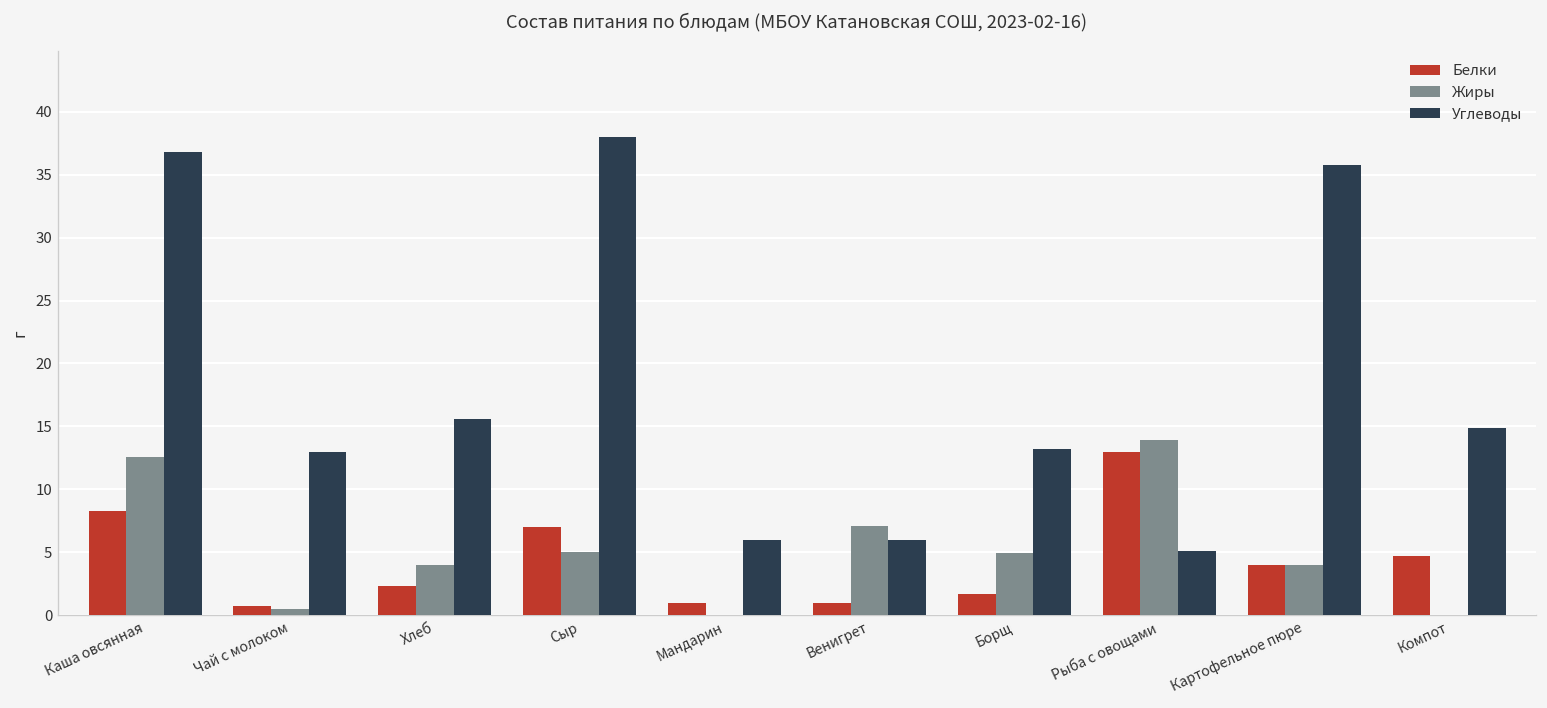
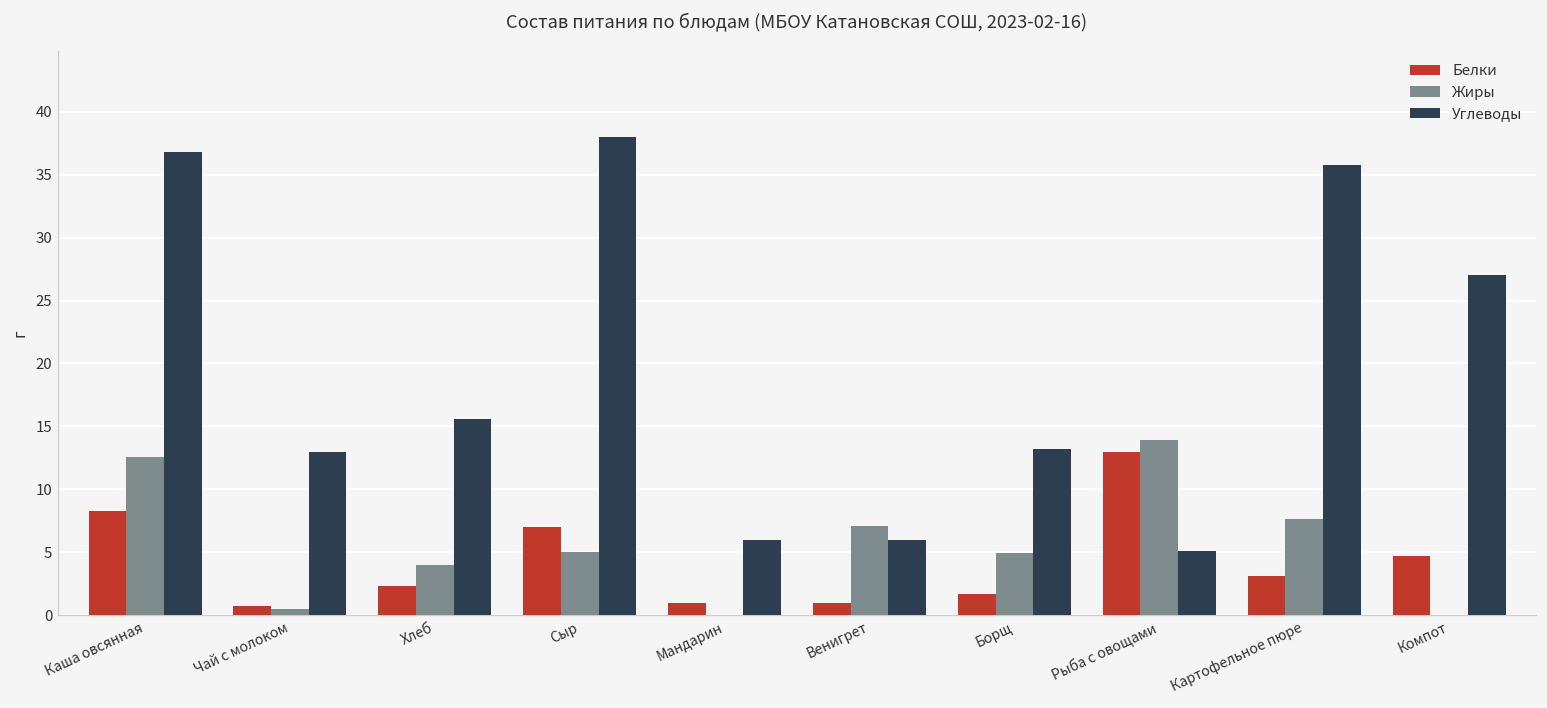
  {
    "Белки": {
      "Каша овсянная": 8.3,
      "Чай с молоком": 0.7,
      "Хлеб": 2.3,
      "Сыр": 7.0,
      "Мандарин": 1.0,
      "Венигрет": 1.0,
      "Борщ": 1.7,
      "Рыба с овощами": 13.0,
-     "Картофельное пюре": 4.0,
+     "Картофельное пюре": 3.1,
      "Компот": 4.7
    },
    "Жиры": {
      "Каша овсянная": 12.6,
      "Чай с молоком": 0.5,
      "Хлеб": 4.0,
      "Сыр": 5.0,
      "Мандарин": 0.0,
      "Венигрет": 7.1,
      "Борщ": 4.9,
      "Рыба с овощами": 13.9,
-     "Картофельное пюре": 4.0,
+     "Картофельное пюре": 7.6,
      "Компот": 0.0
    },
    "Углеводы": {
      "Каша овсянная": 36.8,
      "Чай с молоком": 13.0,
      "Хлеб": 15.6,
      "Сыр": 38.0,
      "Мандарин": 6.0,
      "Венигрет": 6.0,
      "Борщ": 13.2,
      "Рыба с овощами": 5.1,
      "Картофельное пюре": 35.8,
-     "Компот": 14.9
+     "Компот": 27.0
    }
  }
